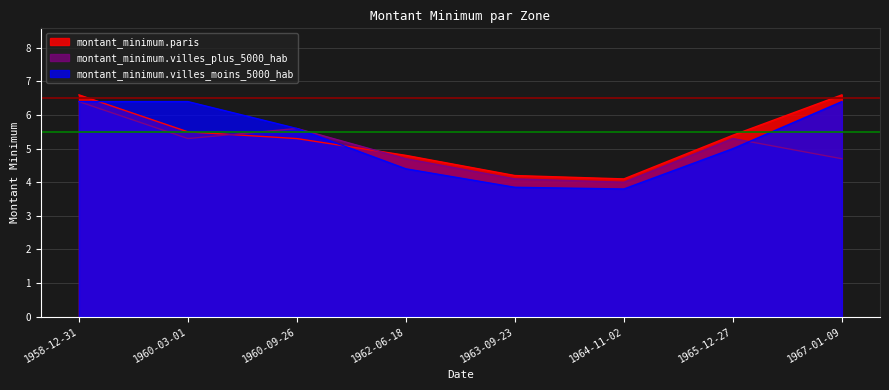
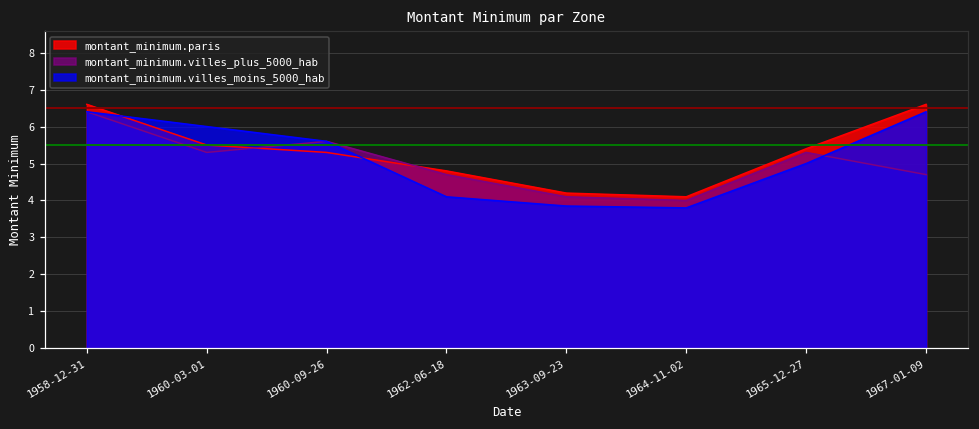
  {
    "montant_minimum.paris": {
      "1958-12-31": 6.6,
      "1960-03-01": 5.5,
      "1960-09-26": 5.3,
      "1962-06-18": 4.8,
      "1963-09-23": 4.2,
      "1964-11-02": 4.1,
      "1965-12-27": 5.4,
      "1967-01-09": 6.6
    },
    "montant_minimum.villes_plus_5000_hab": {
      "1960-03-01": 5.3,
      "1962-06-18": 4.7,
      "1963-09-23": 4.1,
      "1964-11-02": 4.0,
      "1965-12-27": 5.3,
      "1967-01-09": 4.7
    },
    "montant_minimum.villes_moins_5000_hab": {
-     "1960-03-01": 6.4,
-     "1962-06-18": 4.4,
+     "1960-03-01": 6.0,
+     "1962-06-18": 4.1,
      "1963-09-23": 3.9,
      "1964-11-02": 3.8,
      "1965-12-27": 5.0,
      "1967-01-09": 6.4
    }
  }
